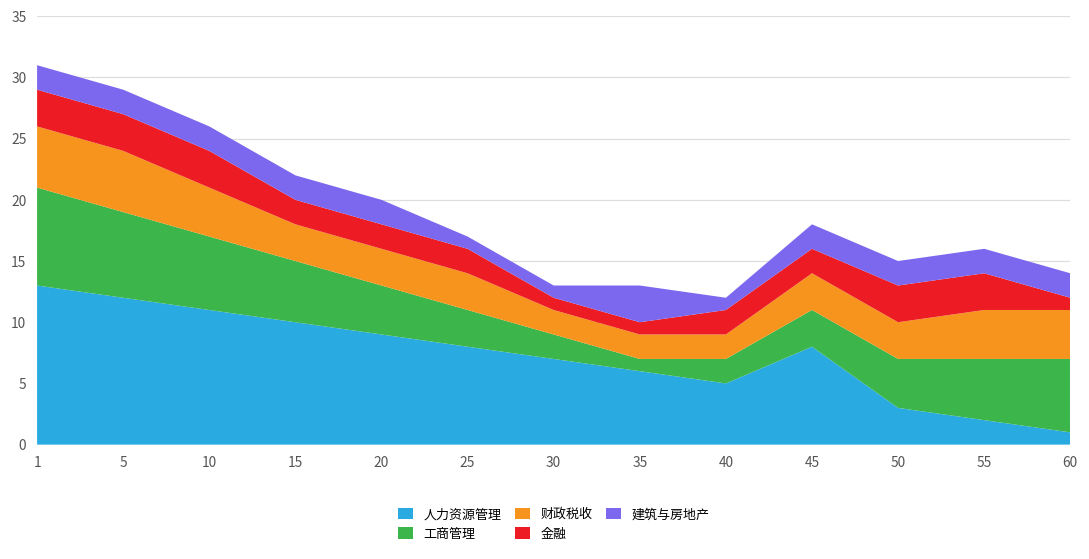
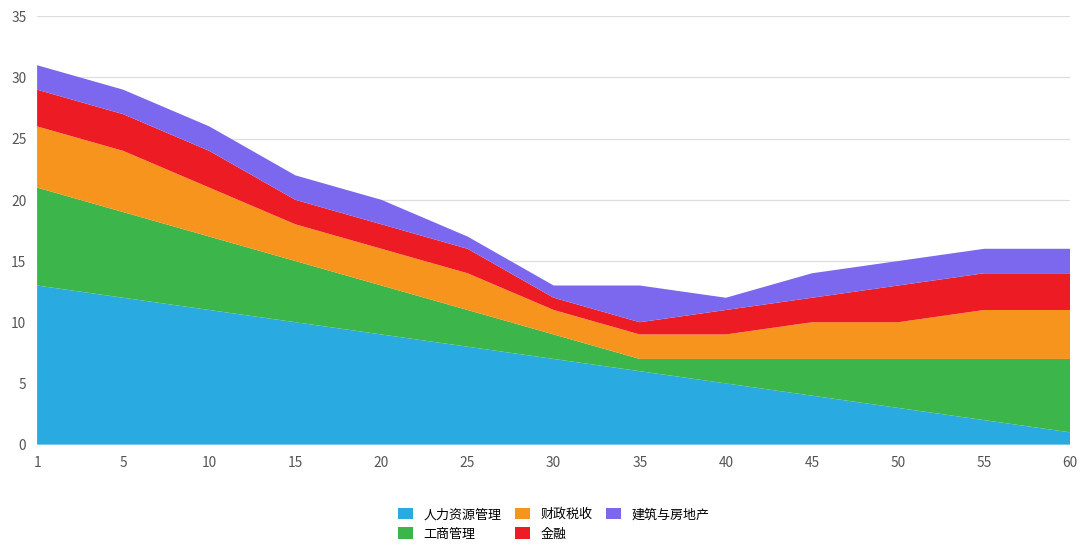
  {
    "人力资源管理": {
-     "45": 8
+     "45": 4
    },
    "金融": {
-     "60": 1
+     "60": 3
    },
    "建筑与房地产": {
      "1": 2,
      "5": 2,
      "10": 2,
      "15": 2,
      "20": 2,
      "25": 1,
      "30": 1,
      "35": 3,
      "40": 1,
      "45": 2,
      "50": 2,
      "55": 2,
      "60": 2
    }
  }
